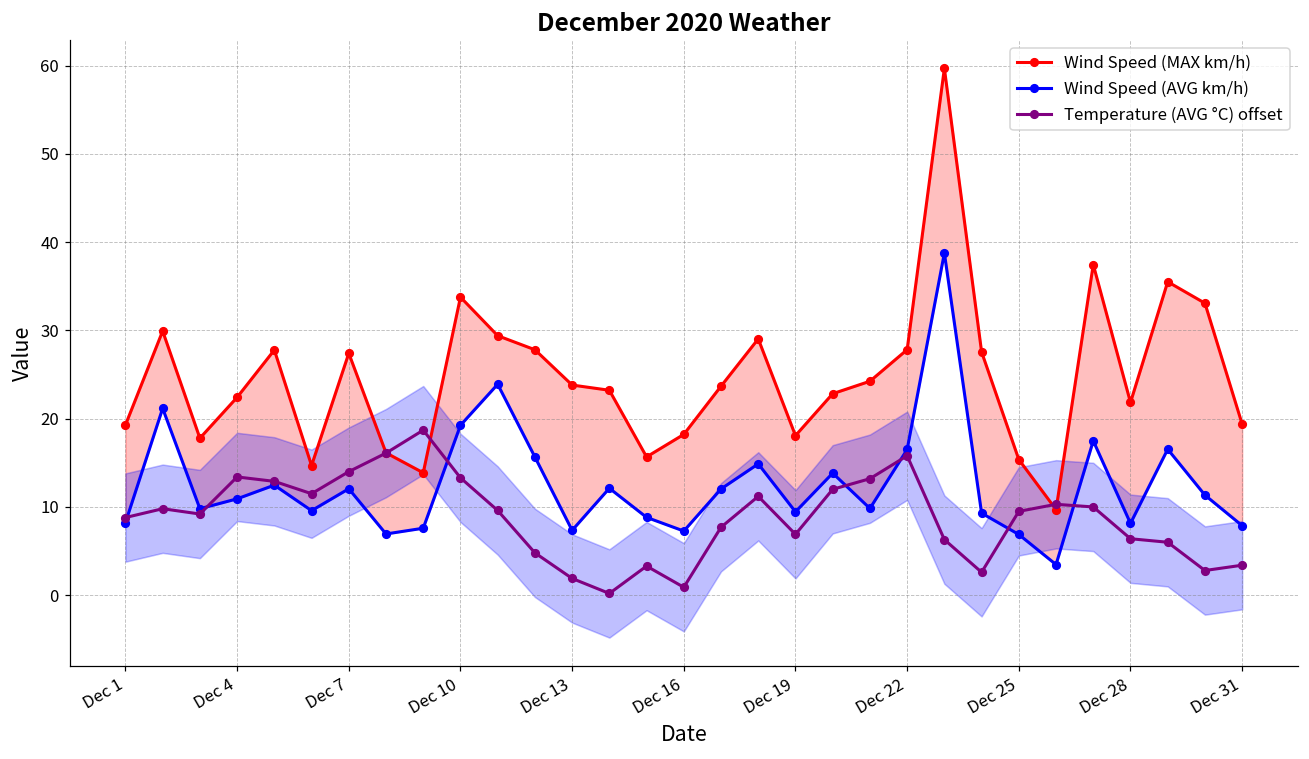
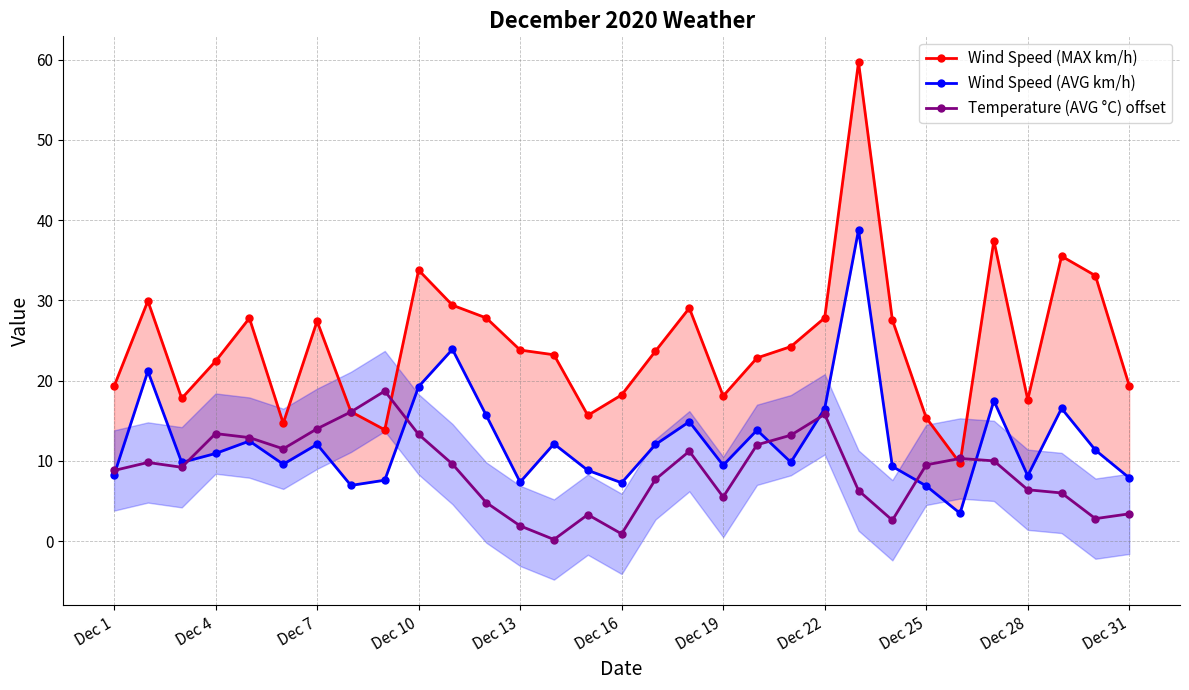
  {
    "Wind Speed (MAX km/h)": {
      "Dec 1": 19,
      "Dec 4": 22,
      "Dec 7": 27,
      "Dec 10": 34,
      "Dec 13": 24,
      "Dec 16": 18,
      "Dec 19": 18,
      "Dec 22": 28,
      "Dec 25": 15,
-     "Dec 28": 22,
+     "Dec 28": 18,
      "Dec 31": 19
    },
    "Temperature (AVG °C) offset": {
      "Dec 1": 9,
      "Dec 4": 13,
      "Dec 7": 14,
      "Dec 10": 13,
      "Dec 13": 2,
      "Dec 16": 1,
-     "Dec 19": 7,
+     "Dec 19": 6,
      "Dec 22": 16,
      "Dec 25": 10,
      "Dec 28": 6,
      "Dec 31": 3
    }
  }
